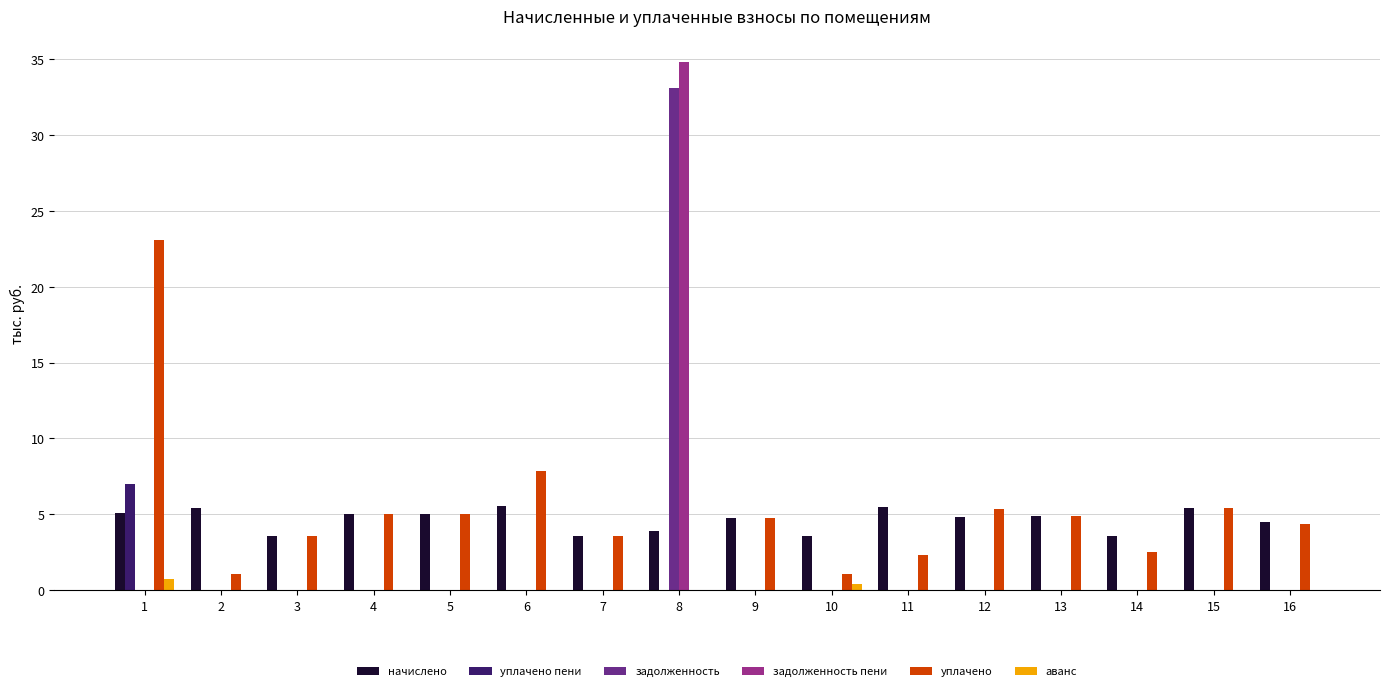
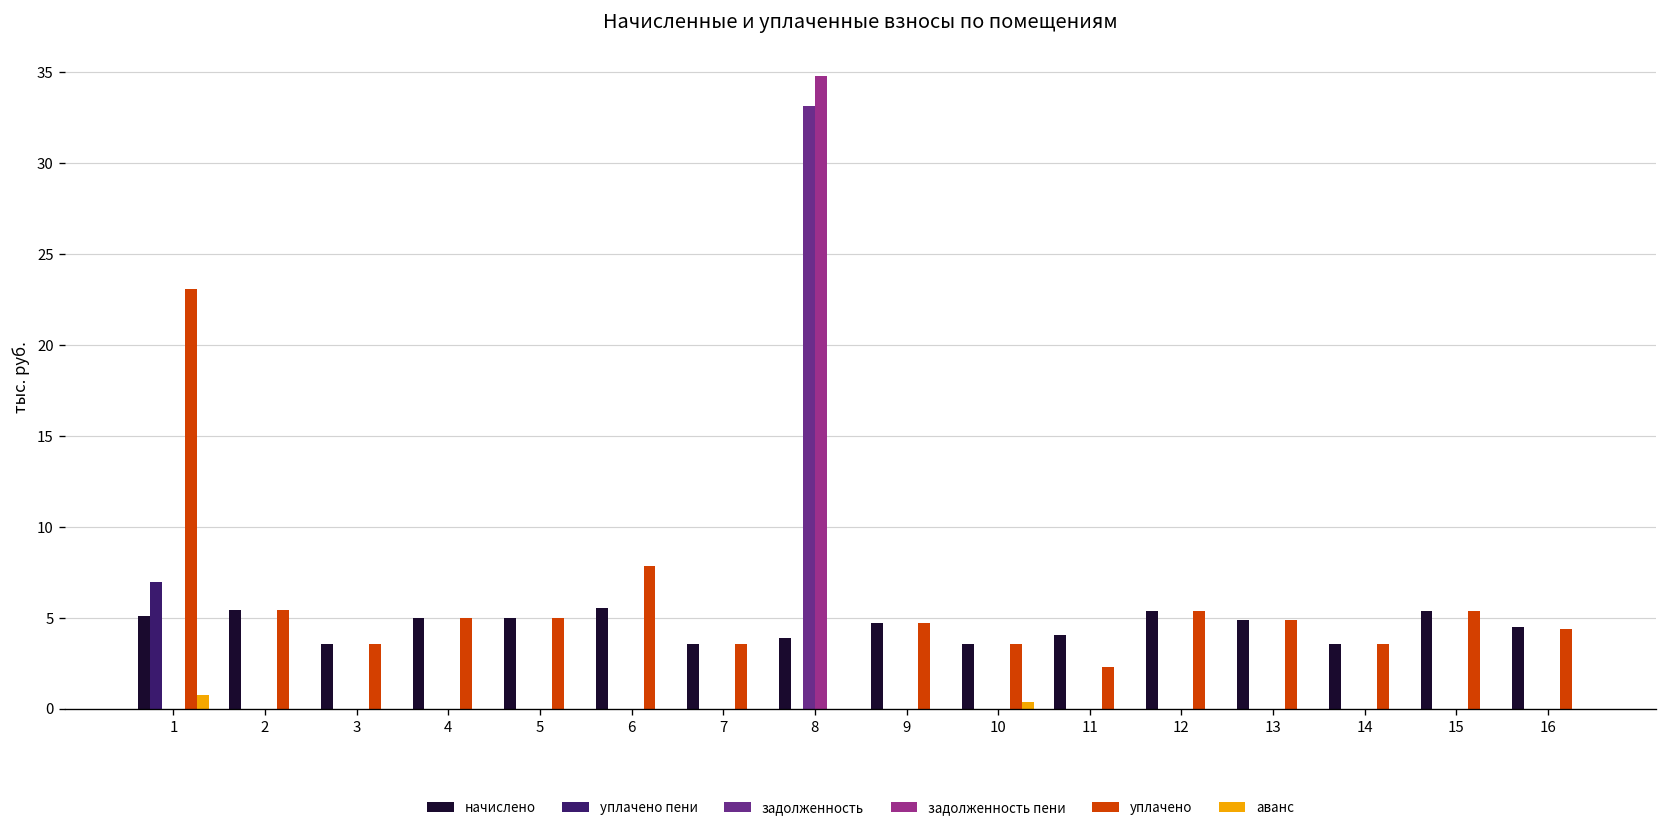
  {
    "начислено": {
      "1": 5.1,
      "2": 5.4,
      "3": 3.6,
      "4": 5.0,
      "5": 5.0,
      "6": 5.6,
      "7": 3.6,
      "8": 3.9,
      "9": 4.7,
      "10": 3.6,
-     "11": 5.5,
-     "12": 4.8,
+     "11": 4.1,
+     "12": 5.4,
      "13": 4.9,
      "14": 3.6,
      "15": 5.4,
      "16": 4.5
    },
    "уплачено": {
      "1": 23.1,
-     "2": 1.1,
+     "2": 5.4,
      "3": 3.6,
      "4": 5.0,
      "5": 5.0,
      "6": 7.9,
      "7": 3.6,
      "8": 0.0,
      "9": 4.7,
-     "10": 1.1,
+     "10": 3.6,
      "11": 2.3,
      "12": 5.4,
      "13": 4.9,
-     "14": 2.5,
+     "14": 3.6,
      "15": 5.4,
      "16": 4.4
    },
    "аванс": {
      "1": 0.8,
      "2": 0.0,
      "3": 0.0,
      "4": 0.0,
      "5": 0.0,
      "6": 0.0,
      "7": 0.0,
      "8": 0.0,
      "9": 0.0,
      "10": 0.4,
      "11": 0.0,
      "12": 0.0,
      "13": 0.0,
      "14": 0.0,
      "15": 0.0,
      "16": 0.0
    }
  }
